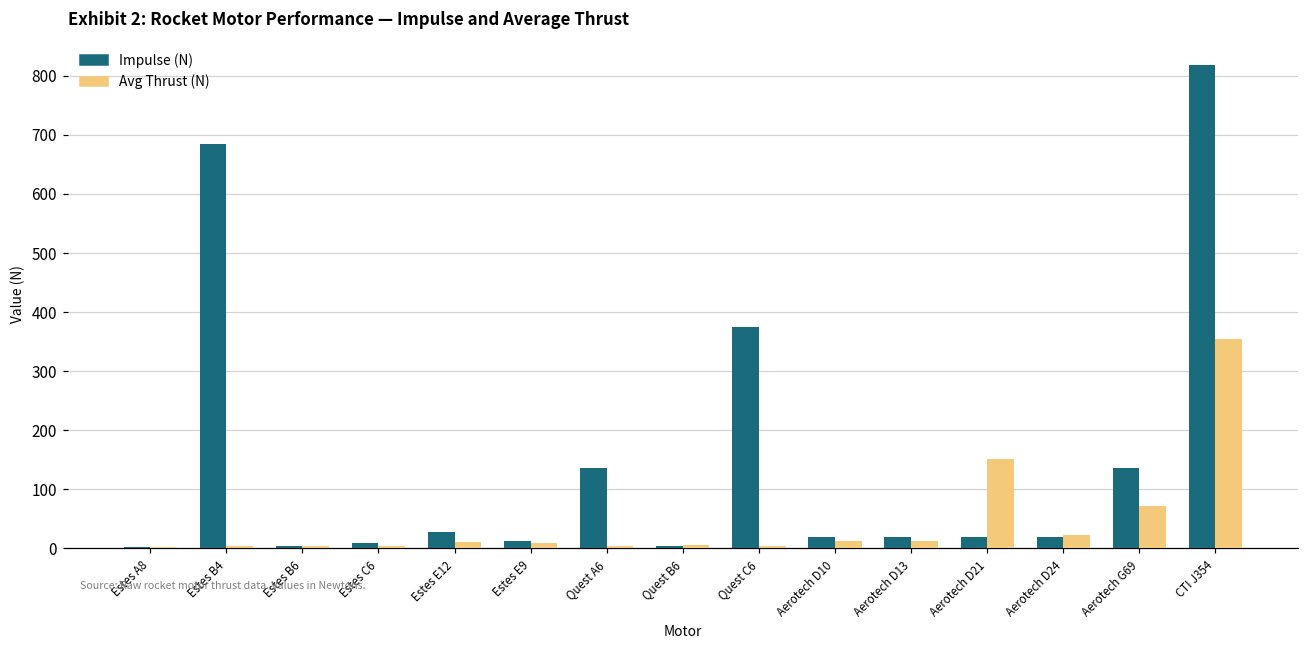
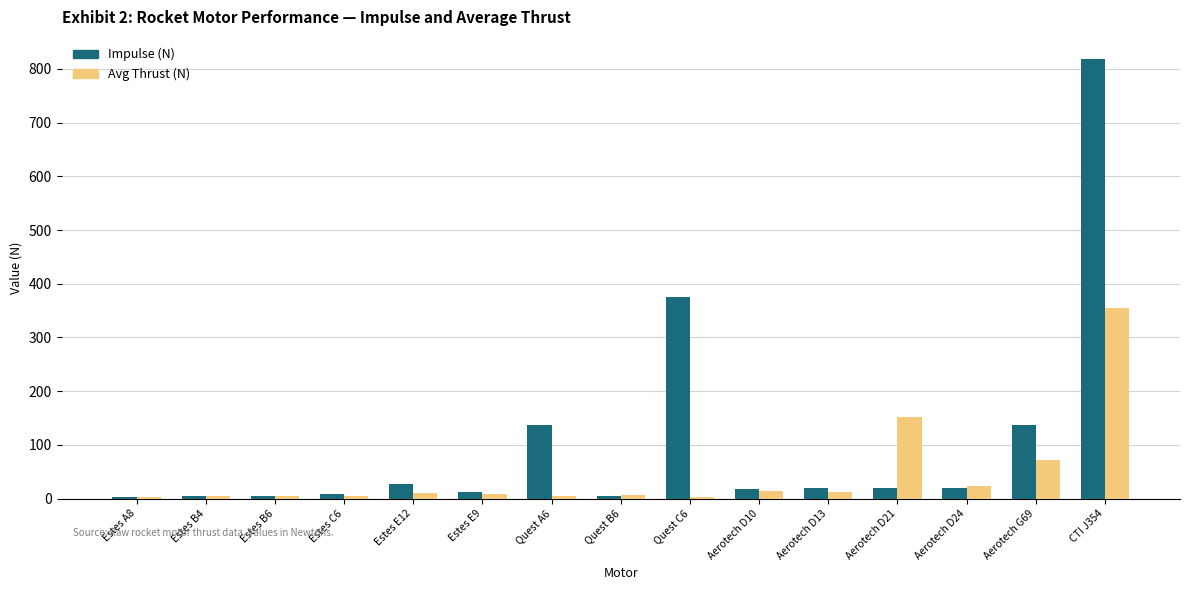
  {
    "Impulse (N)": {
-     "Estes B4": 680,
+     "Estes B4": 0,
      "Estes C6": 10,
      "Estes E12": 30,
      "Estes E9": 10,
      "Quest A6": 140,
      "Quest C6": 370,
      "Aerotech D10": 20,
      "Aerotech D13": 20,
      "Aerotech D21": 20,
      "Aerotech D24": 20,
      "Aerotech G69": 140,
      "CTI J354": 820
    },
    "Avg Thrust (N)": {
      "Estes B6": 10,
      "Estes C6": 0,
      "Estes E12": 10,
      "Estes E9": 10,
      "Quest B6": 10,
      "Aerotech D10": 10,
      "Aerotech D13": 10,
      "Aerotech D21": 150,
      "Aerotech D24": 20,
      "Aerotech G69": 70,
      "CTI J354": 350
    }
  }
